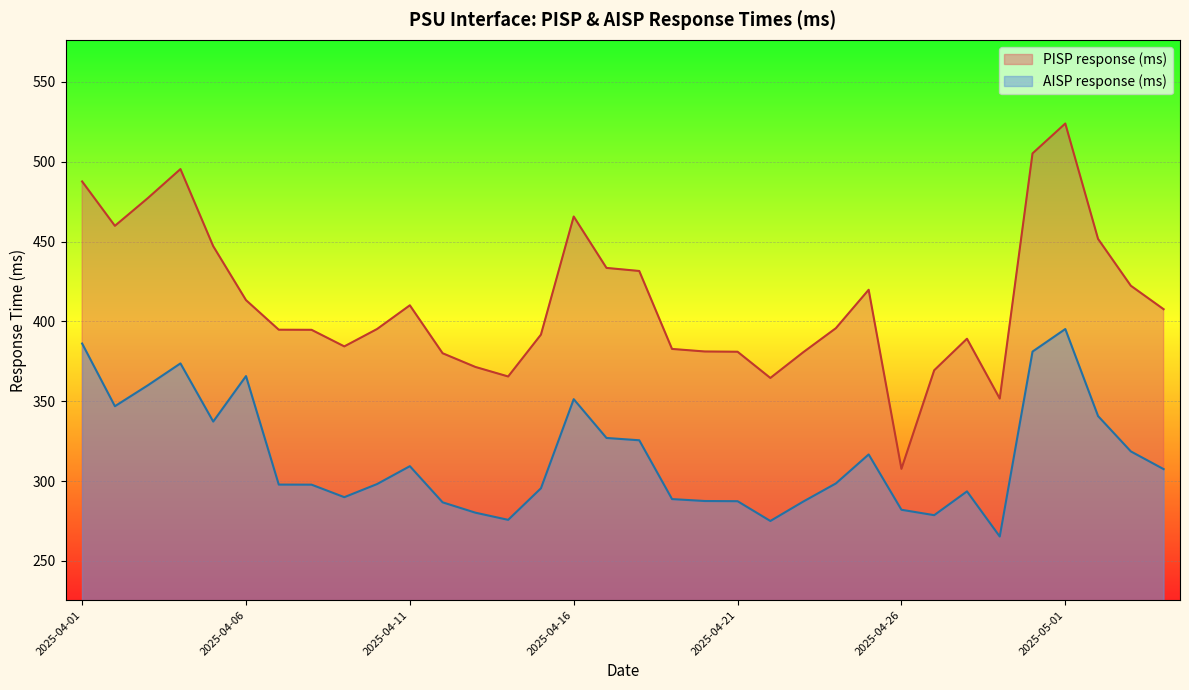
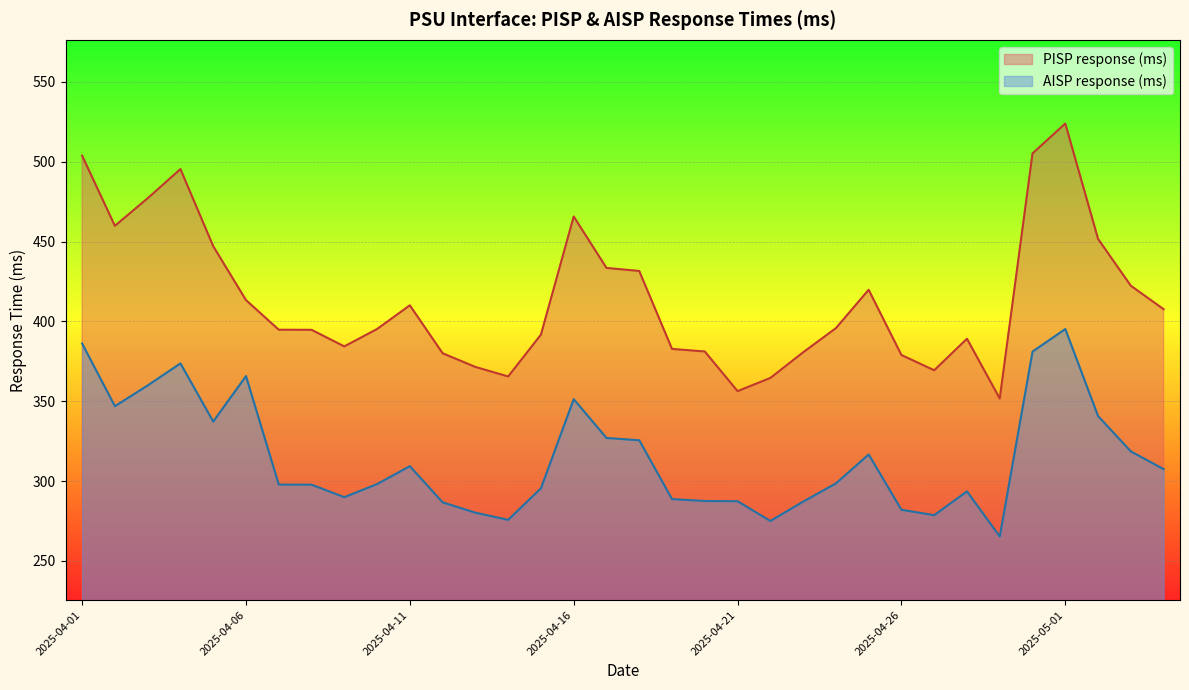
  {
    "PISP response (ms)": {
-     "2025-04-01": 488,
+     "2025-04-01": 504,
      "2025-04-06": 413,
      "2025-04-11": 410,
      "2025-04-16": 466,
-     "2025-04-21": 381,
-     "2025-04-26": 308,
+     "2025-04-21": 356,
+     "2025-04-26": 379,
      "2025-05-01": 524
    },
    "AISP response (ms)": {
      "2025-04-01": 386,
      "2025-04-06": 366,
      "2025-04-11": 309,
      "2025-04-16": 351,
      "2025-04-21": 287,
      "2025-04-26": 282,
      "2025-05-01": 395
    }
  }
